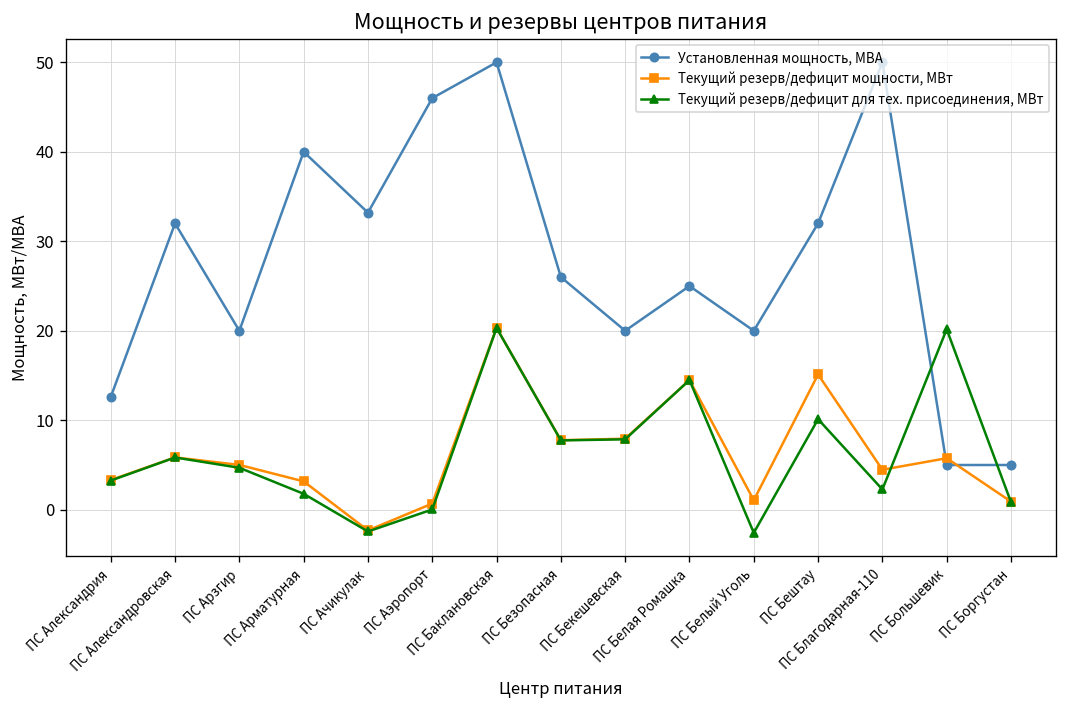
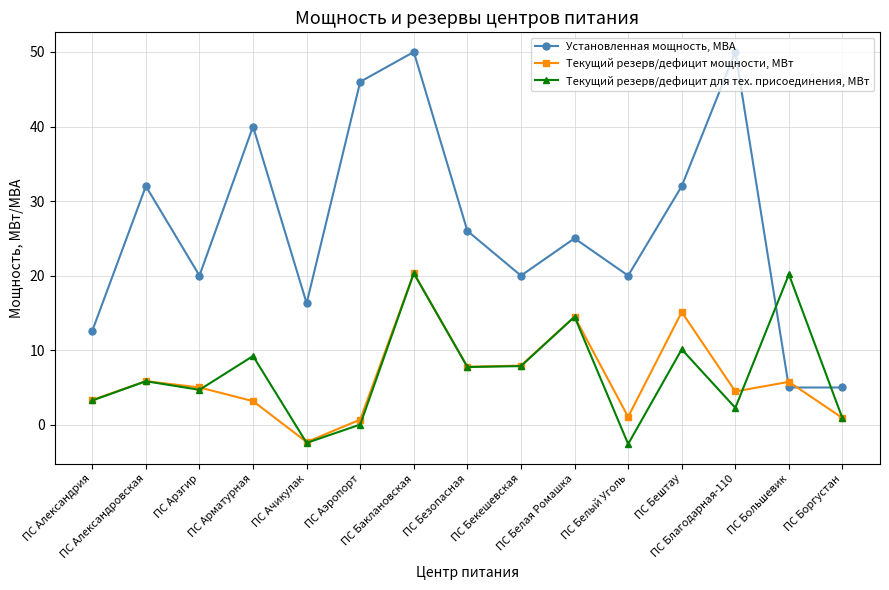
  {
    "Установленная мощность, МВА": {
      "ПС Александрия": 13,
      "ПС Александровская": 32,
      "ПС Арзгир": 20,
      "ПС Арматурная": 40,
-     "ПС Ачикулак": 33,
+     "ПС Ачикулак": 16,
      "ПС Аэропорт": 46,
      "ПС Баклановская": 50,
      "ПС Безопасная": 26,
      "ПС Бекешевская": 20,
      "ПС Белая Ромашка": 25,
      "ПС Белый Уголь": 20,
      "ПС Бештау": 32,
      "ПС Большевик": 5,
      "ПС Боргустан": 5
    },
    "Текущий резерв/дефицит мощности, МВт": {
      "ПС Арматурная": 3,
      "ПС Аэропорт": 1,
      "ПС Белый Уголь": 1,
      "ПС Бештау": 15,
      "ПС Благодарная-110": 4,
      "ПС Большевик": 6
    },
    "Текущий резерв/дефицит для тех. присоединения, МВт": {
-     "ПС Арматурная": 2,
+     "ПС Арматурная": 9,
      "ПС Аэропорт": 0,
      "ПС Белый Уголь": -3,
      "ПС Бештау": 10,
      "ПС Благодарная-110": 2,
      "ПС Большевик": 20
    }
  }
